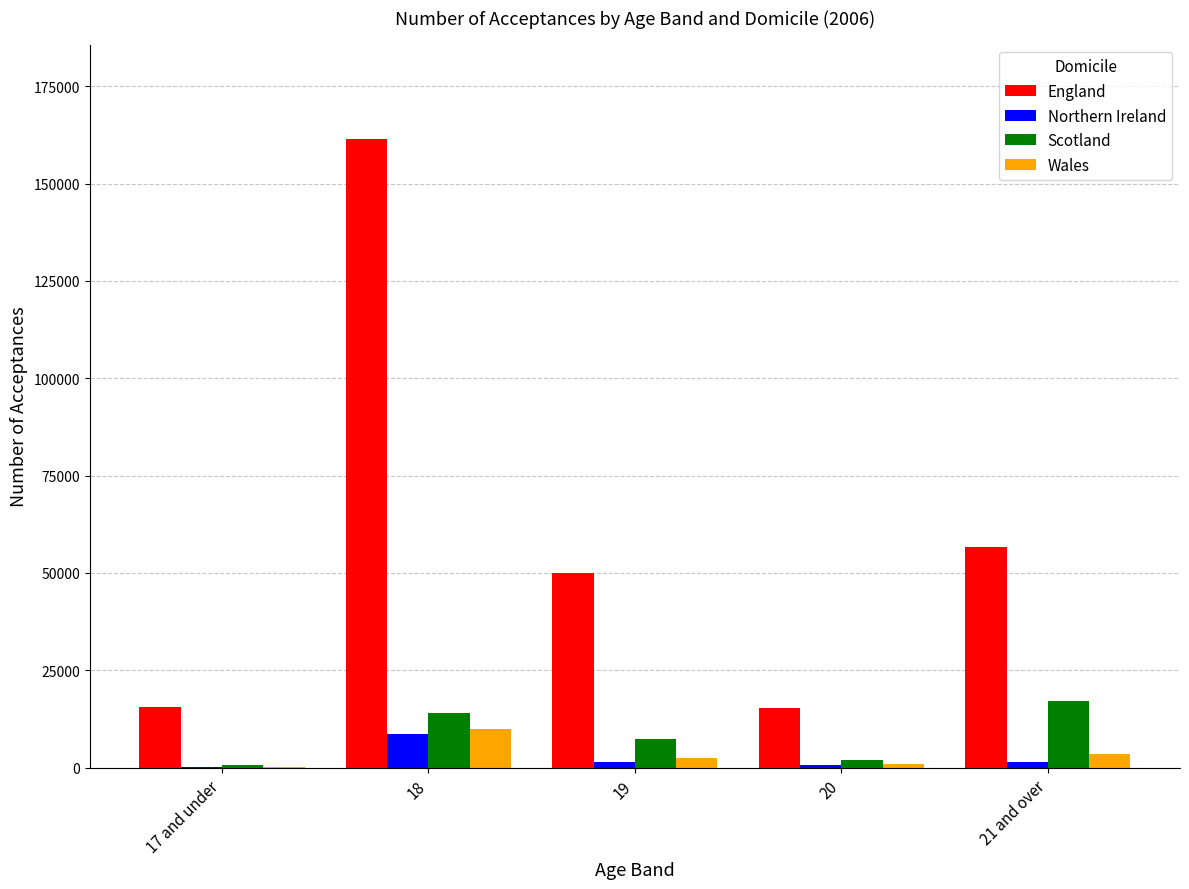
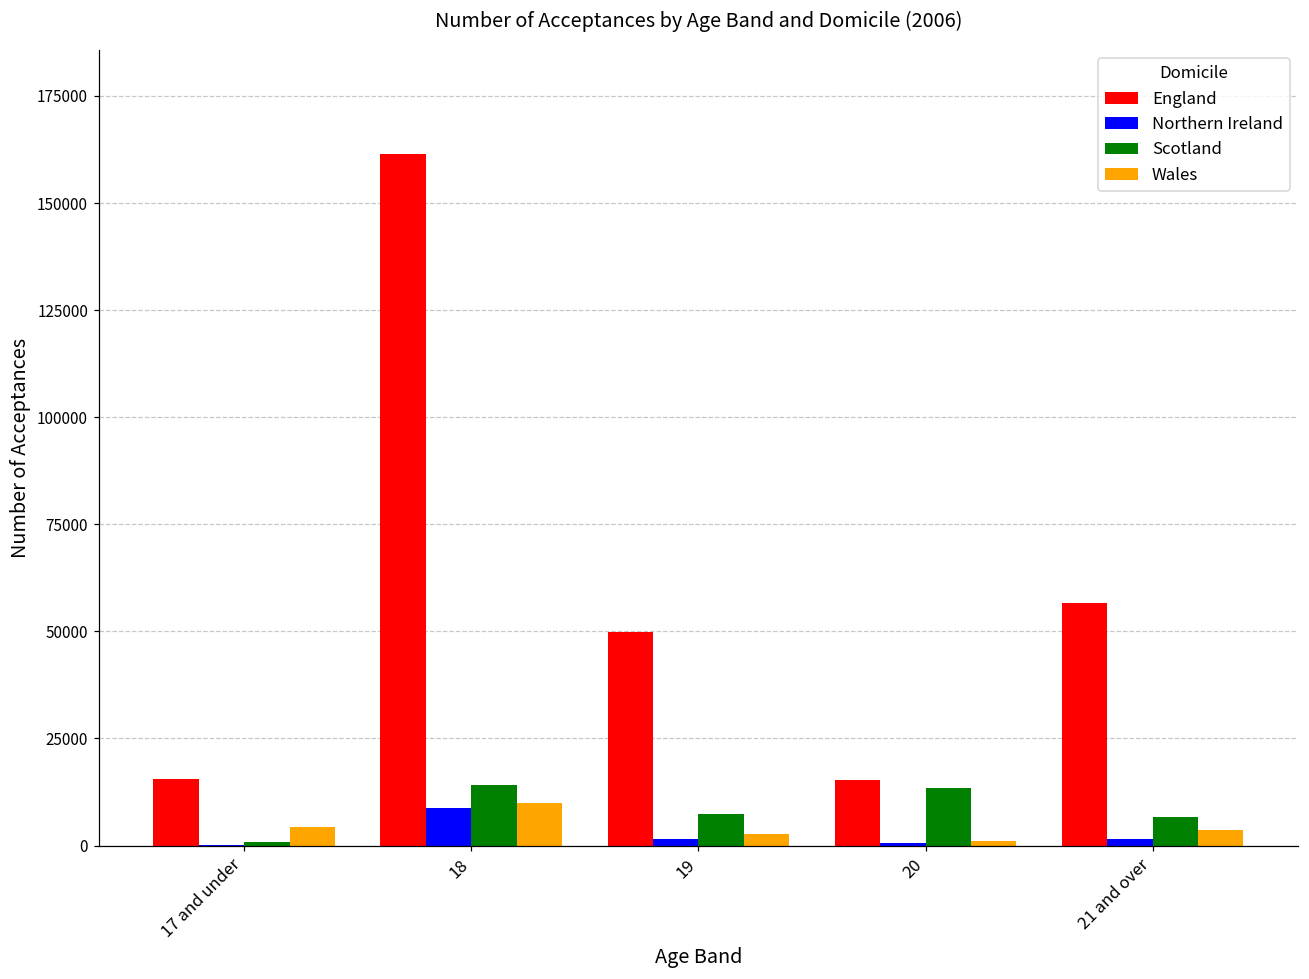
  {
    "England": {
      "17 and under": 15000,
      "18": 161000,
      "19": 50000,
      "20": 15000,
      "21 and over": 57000
    },
    "Northern Ireland": {
      "18": 9000,
      "19": 1000,
      "21 and over": 2000
    },
    "Scotland": {
      "17 and under": 1000,
      "18": 14000,
      "19": 7000,
-     "20": 2000,
-     "21 and over": 17000
+     "20": 14000,
+     "21 and over": 7000
    },
    "Wales": {
-     "17 and under": 0,
+     "17 and under": 4000,
      "18": 10000,
      "19": 3000,
      "20": 1000,
      "21 and over": 4000
    }
  }
